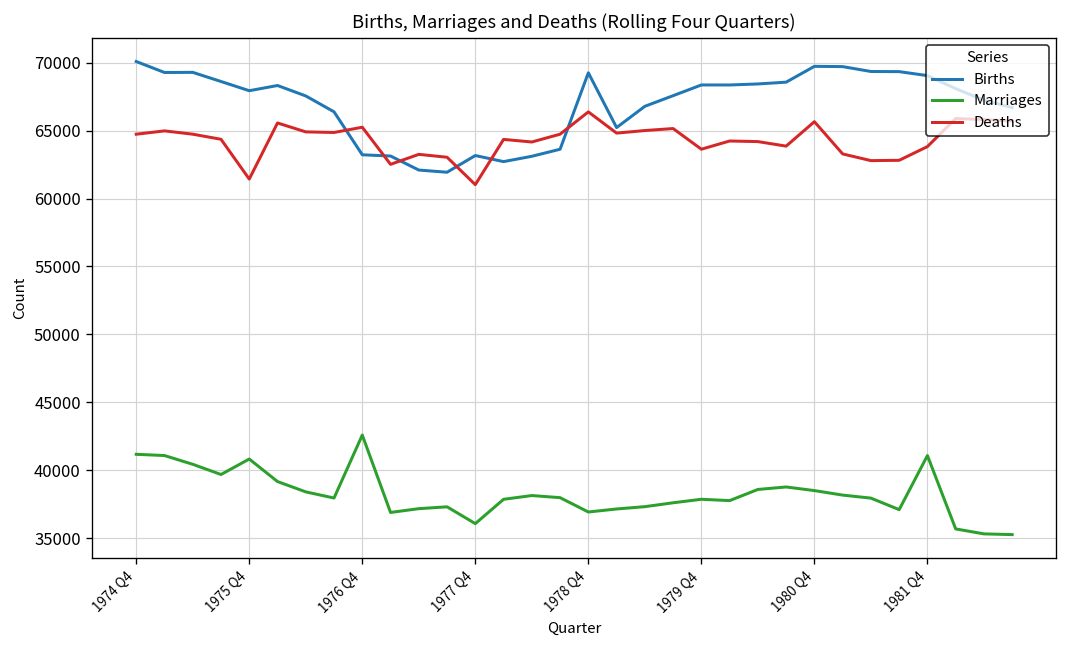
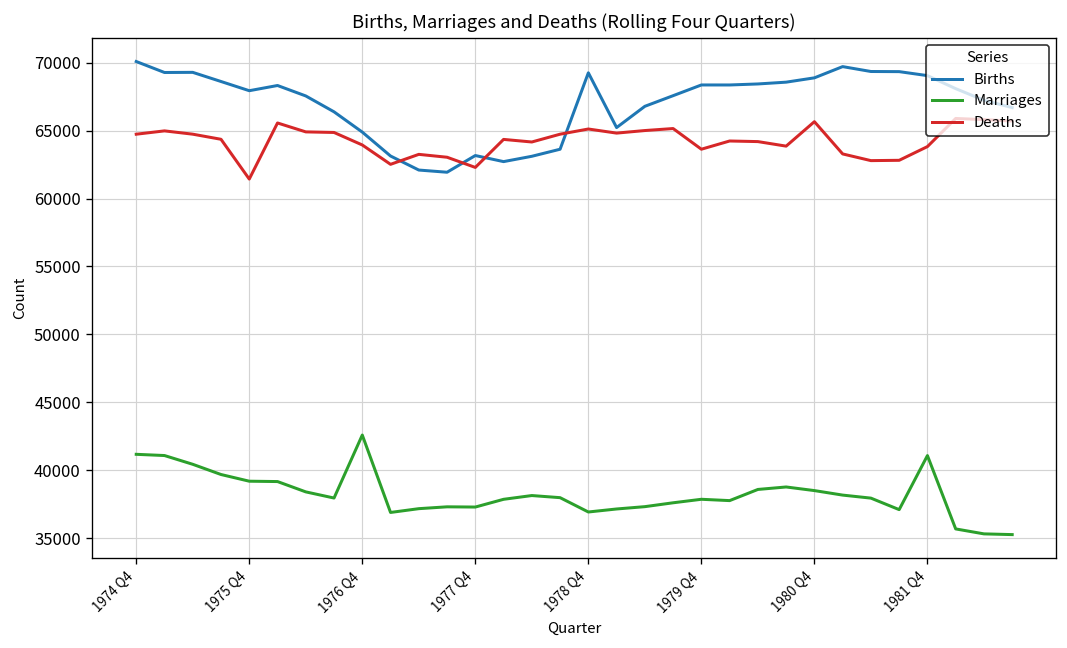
  {
    "Births": {
      "1974 Q4": 70100,
      "1975 Q4": 67900,
-     "1976 Q4": 63200,
+     "1976 Q4": 64900,
      "1977 Q4": 63200,
      "1978 Q4": 69300,
      "1979 Q4": 68400,
-     "1980 Q4": 69700
+     "1980 Q4": 68900
    },
    "Marriages": {
      "1974 Q4": 41200,
-     "1975 Q4": 40800,
+     "1975 Q4": 39200,
      "1976 Q4": 42600,
-     "1977 Q4": 36100,
+     "1977 Q4": 37300,
      "1978 Q4": 36900,
      "1979 Q4": 37900,
      "1980 Q4": 38500,
      "1981 Q4": 41100
    },
    "Deaths": {
      "1974 Q4": 64700,
      "1975 Q4": 61400,
-     "1976 Q4": 65300,
-     "1977 Q4": 61000,
-     "1978 Q4": 66400,
+     "1976 Q4": 63900,
+     "1977 Q4": 62300,
+     "1978 Q4": 65100,
      "1979 Q4": 63600,
      "1980 Q4": 65700,
      "1981 Q4": 63800
    }
  }
